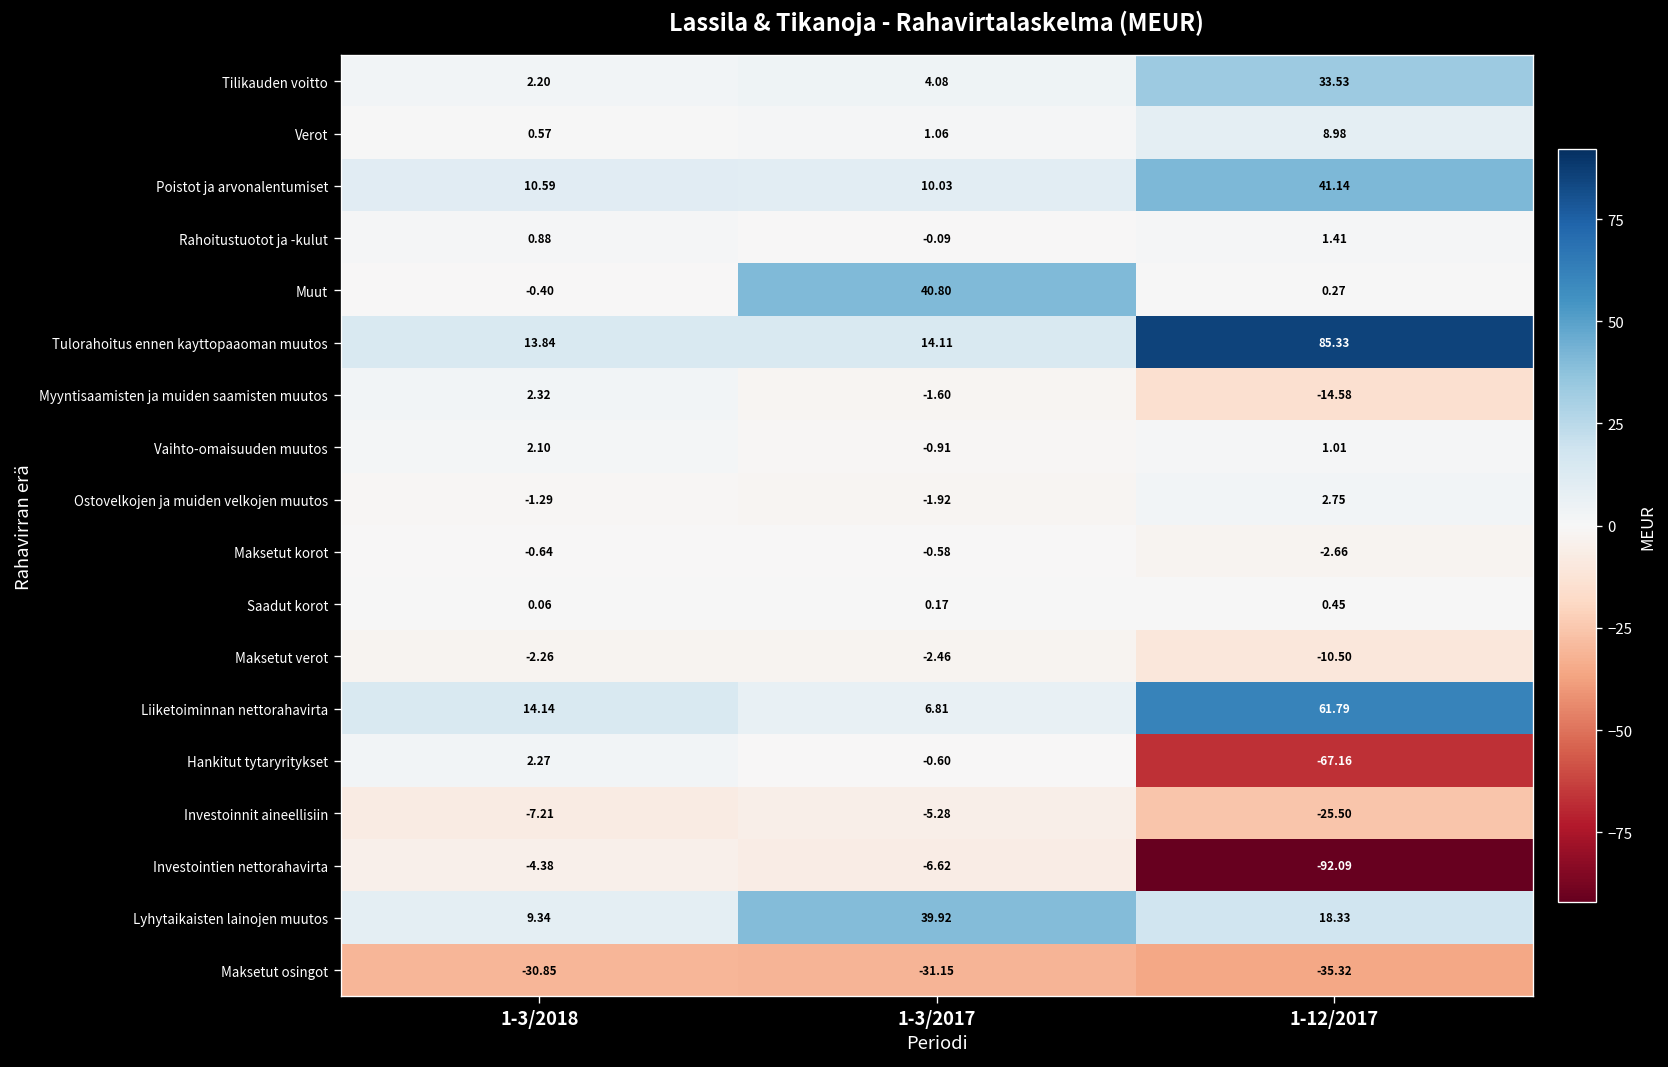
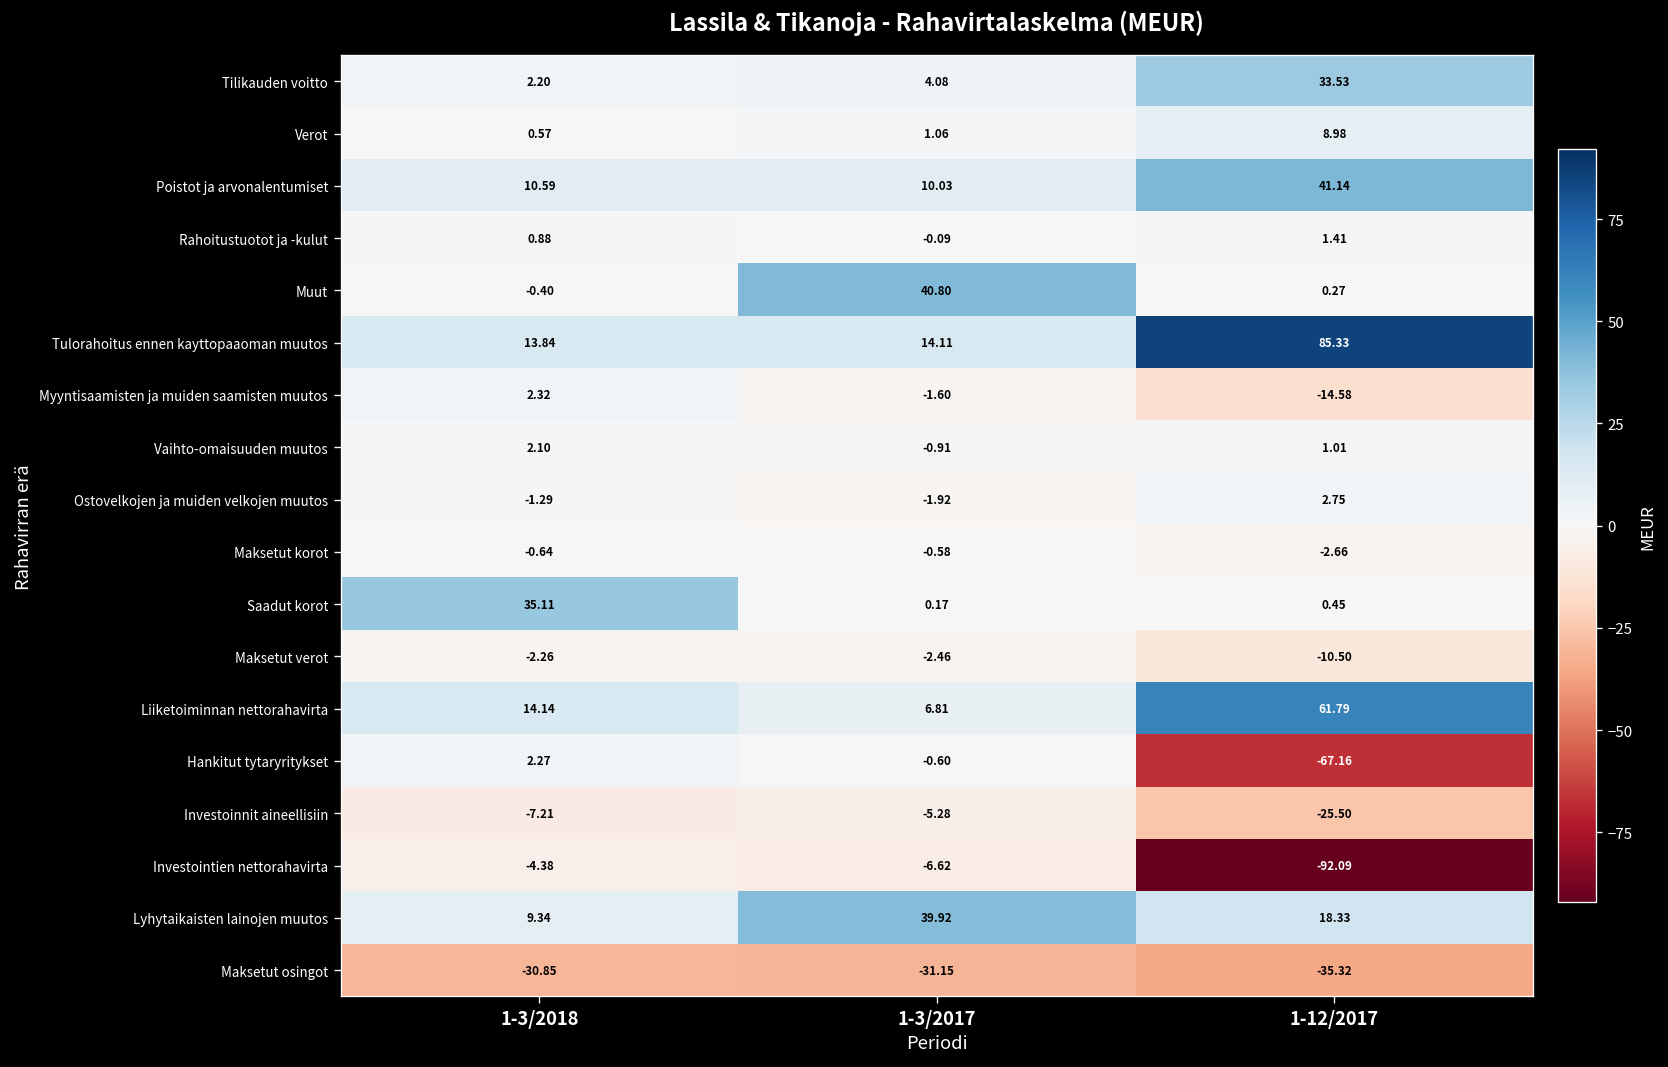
  {
    "Tilikauden voitto": {
      "1-3/2018": 2.20,
      "1-3/2017": 4.08,
      "1-12/2017": 33.53
    },
    "Verot": {
      "1-3/2018": 0.57,
      "1-3/2017": 1.06,
      "1-12/2017": 8.98
    },
    "Poistot ja arvonalentumiset": {
      "1-3/2018": 10.59,
      "1-3/2017": 10.03,
      "1-12/2017": 41.14
    },
    "Rahoitustuotot ja -kulut": {
      "1-3/2018": 0.88,
      "1-3/2017": -0.09,
      "1-12/2017": 1.41
    },
    "Muut": {
      "1-3/2018": -0.40,
      "1-3/2017": 40.80,
      "1-12/2017": 0.27
    },
    "Tulorahoitus ennen kayttopaaoman muutos": {
      "1-3/2018": 13.84,
      "1-3/2017": 14.11,
      "1-12/2017": 85.33
    },
    "Myyntisaamisten ja muiden saamisten muutos": {
      "1-3/2018": 2.32,
      "1-3/2017": -1.60,
      "1-12/2017": -14.58
    },
    "Vaihto-omaisuuden muutos": {
      "1-3/2018": 2.10,
      "1-3/2017": -0.91,
      "1-12/2017": 1.01
    },
    "Ostovelkojen ja muiden velkojen muutos": {
      "1-3/2018": -1.29,
      "1-3/2017": -1.92,
      "1-12/2017": 2.75
    },
    "Maksetut korot": {
      "1-3/2018": -0.64,
      "1-3/2017": -0.58,
      "1-12/2017": -2.66
    },
    "Saadut korot": {
-     "1-3/2018": 0.06,
+     "1-3/2018": 35.11,
      "1-3/2017": 0.17,
      "1-12/2017": 0.45
    },
    "Maksetut verot": {
      "1-3/2018": -2.26,
      "1-3/2017": -2.46,
      "1-12/2017": -10.50
    },
    "Liiketoiminnan nettorahavirta": {
      "1-3/2018": 14.14,
      "1-3/2017": 6.81,
      "1-12/2017": 61.79
    },
    "Hankitut tytaryritykset": {
      "1-3/2018": 2.27,
      "1-3/2017": -0.60,
      "1-12/2017": -67.16
    },
    "Investoinnit aineellisiin": {
      "1-3/2018": -7.21,
      "1-3/2017": -5.28,
      "1-12/2017": -25.50
    },
    "Investointien nettorahavirta": {
      "1-3/2018": -4.38,
      "1-3/2017": -6.62,
      "1-12/2017": -92.09
    },
    "Lyhytaikaisten lainojen muutos": {
      "1-3/2018": 9.34,
      "1-3/2017": 39.92,
      "1-12/2017": 18.33
    },
    "Maksetut osingot": {
      "1-3/2018": -30.85,
      "1-3/2017": -31.15,
      "1-12/2017": -35.32
    }
  }
